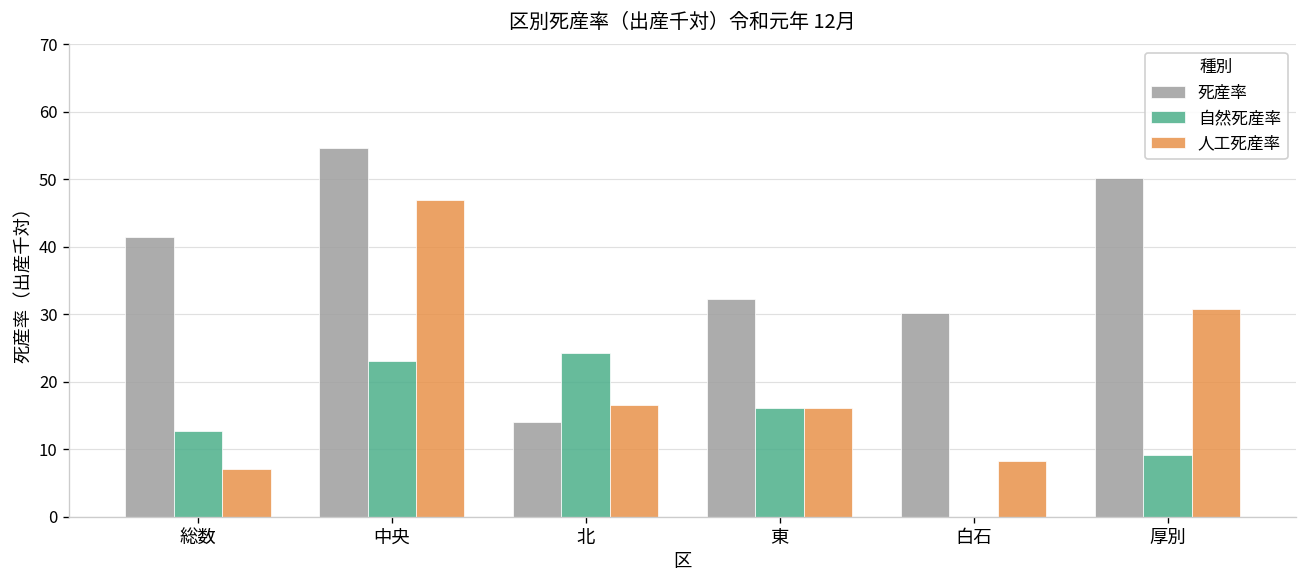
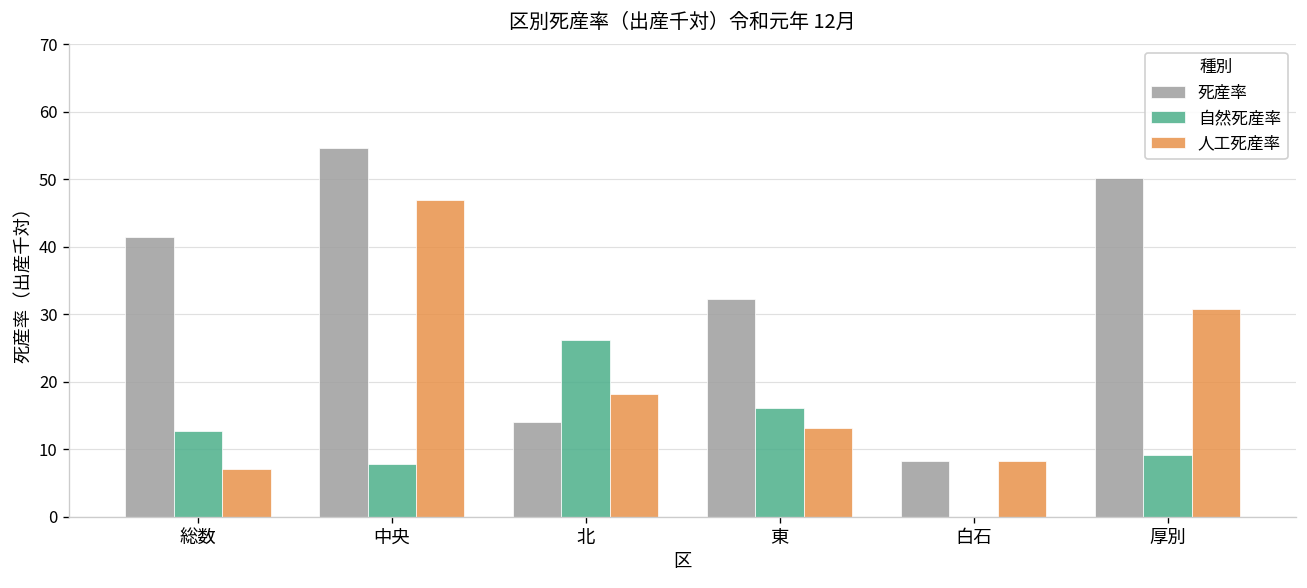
  {
    "死産率": {
      "総数": 41,
      "中央": 55,
      "北": 14,
      "東": 32,
-     "白石": 30,
+     "白石": 8,
      "厚別": 50
    },
    "自然死産率": {
      "総数": 13,
-     "中央": 23,
-     "北": 24,
+     "中央": 8,
+     "北": 26,
      "東": 16,
      "白石": 0,
      "厚別": 9
    },
    "人工死産率": {
      "総数": 7,
      "中央": 47,
-     "北": 17,
-     "東": 16,
+     "北": 18,
+     "東": 13,
      "白石": 8,
      "厚別": 31
    }
  }
